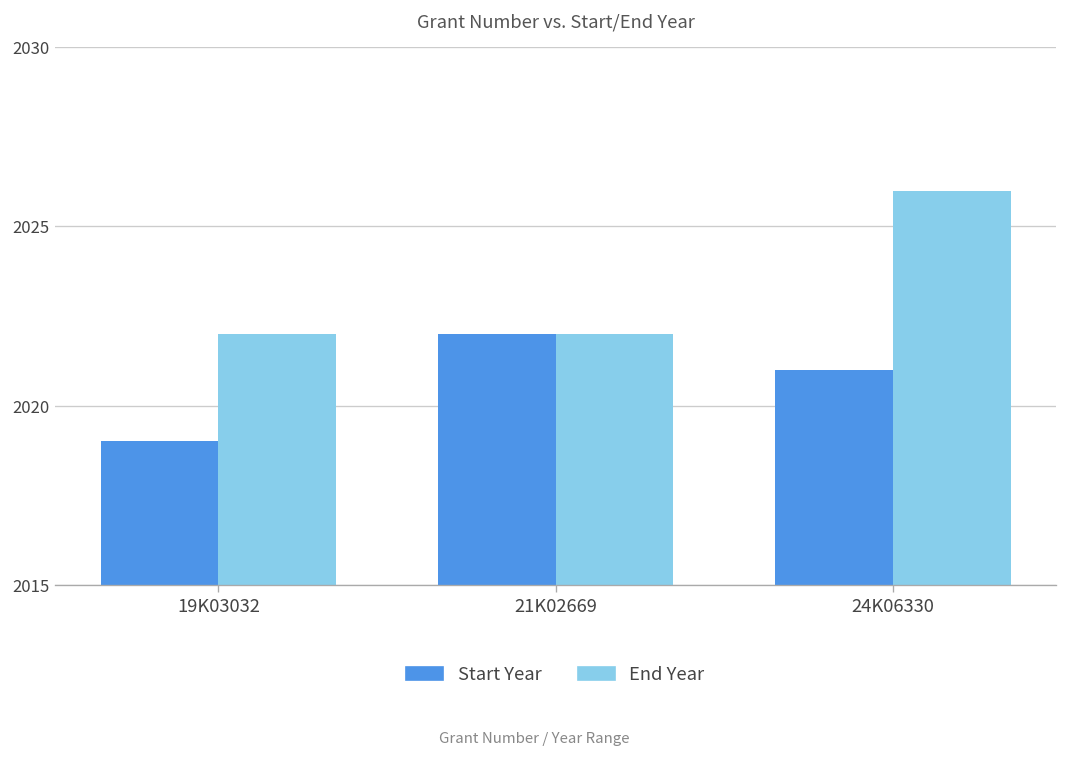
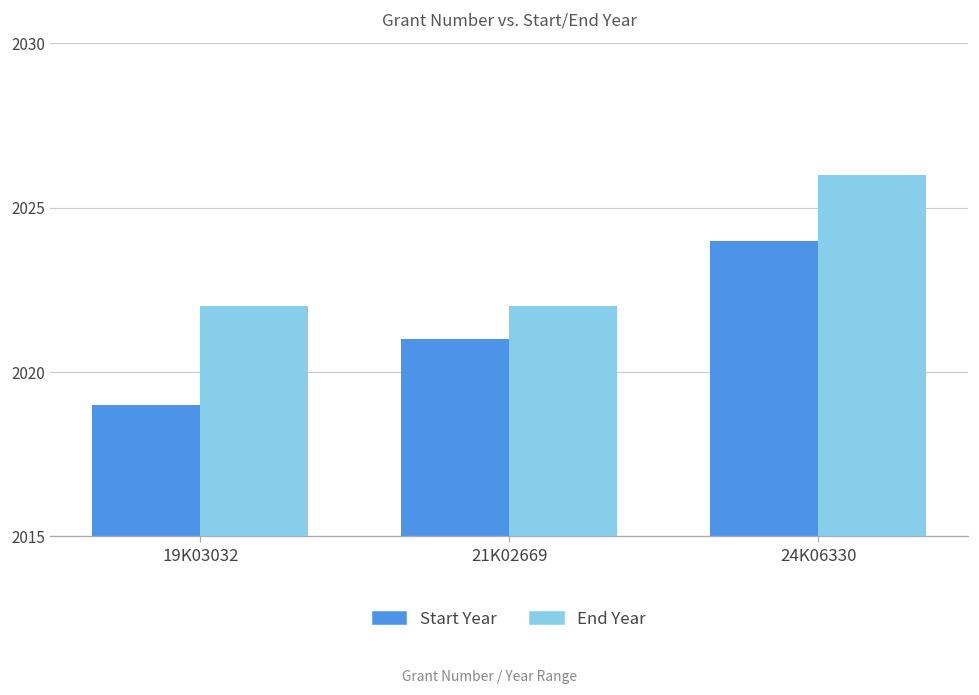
  {
    "Start Year": {
      "19K03032": 2019,
-     "21K02669": 2022,
-     "24K06330": 2021
+     "21K02669": 2021,
+     "24K06330": 2024
    },
    "End Year": {
      "19K03032": 2022,
      "21K02669": 2022,
      "24K06330": 2026
    }
  }
